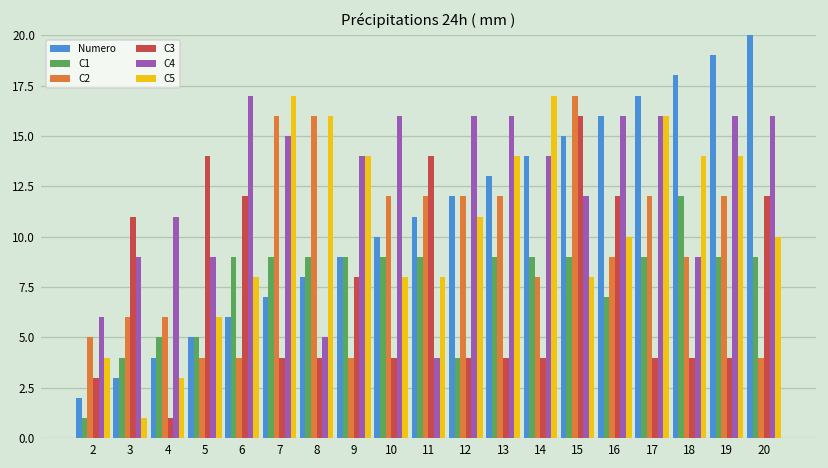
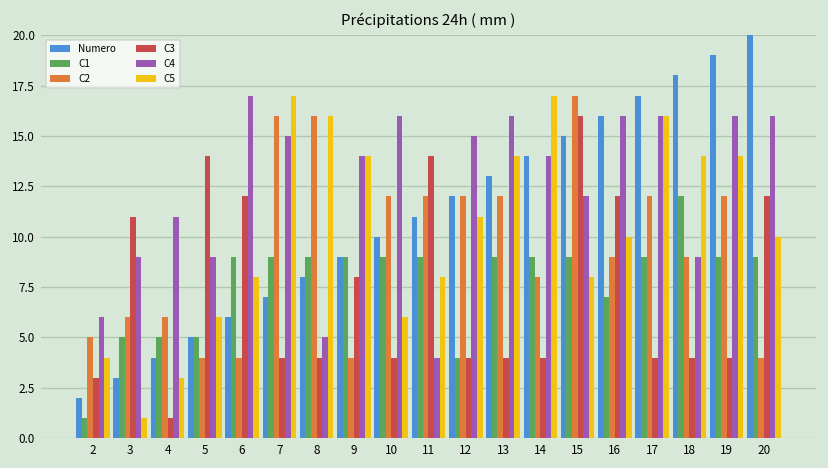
  {
    "Numero": {
      "2": 2,
      "3": 3,
      "4": 4,
      "5": 5,
      "6": 6,
      "7": 7,
      "8": 8,
      "9": 9,
      "10": 10,
      "11": 11,
      "12": 12,
      "13": 13,
      "14": 14,
      "15": 15,
      "16": 16,
      "17": 17,
      "18": 18,
      "19": 19,
      "20": 20
    },
    "C1": {
      "2": 1,
-     "3": 4,
+     "3": 5,
      "4": 5,
      "5": 5,
      "6": 9,
      "7": 9,
      "8": 9,
      "9": 9,
      "10": 9,
      "11": 9,
      "12": 4,
      "13": 9,
      "14": 9,
      "15": 9,
      "16": 7,
      "17": 9,
      "18": 12,
      "19": 9,
      "20": 9
    },
    "C4": {
      "2": 6,
      "3": 9,
      "4": 11,
      "5": 9,
      "6": 17,
      "7": 15,
      "8": 5,
      "9": 14,
      "10": 16,
      "11": 4,
-     "12": 16,
+     "12": 15,
      "13": 16,
      "14": 14,
      "15": 12,
      "16": 16,
      "17": 16,
      "18": 9,
      "19": 16,
      "20": 16
    },
    "C5": {
      "2": 4,
      "3": 1,
      "4": 3,
      "5": 6,
      "6": 8,
      "7": 17,
      "8": 16,
      "9": 14,
-     "10": 8,
+     "10": 6,
      "11": 8,
      "12": 11,
      "13": 14,
      "14": 17,
      "15": 8,
      "16": 10,
      "17": 16,
      "18": 14,
      "19": 14,
      "20": 10
    }
  }
